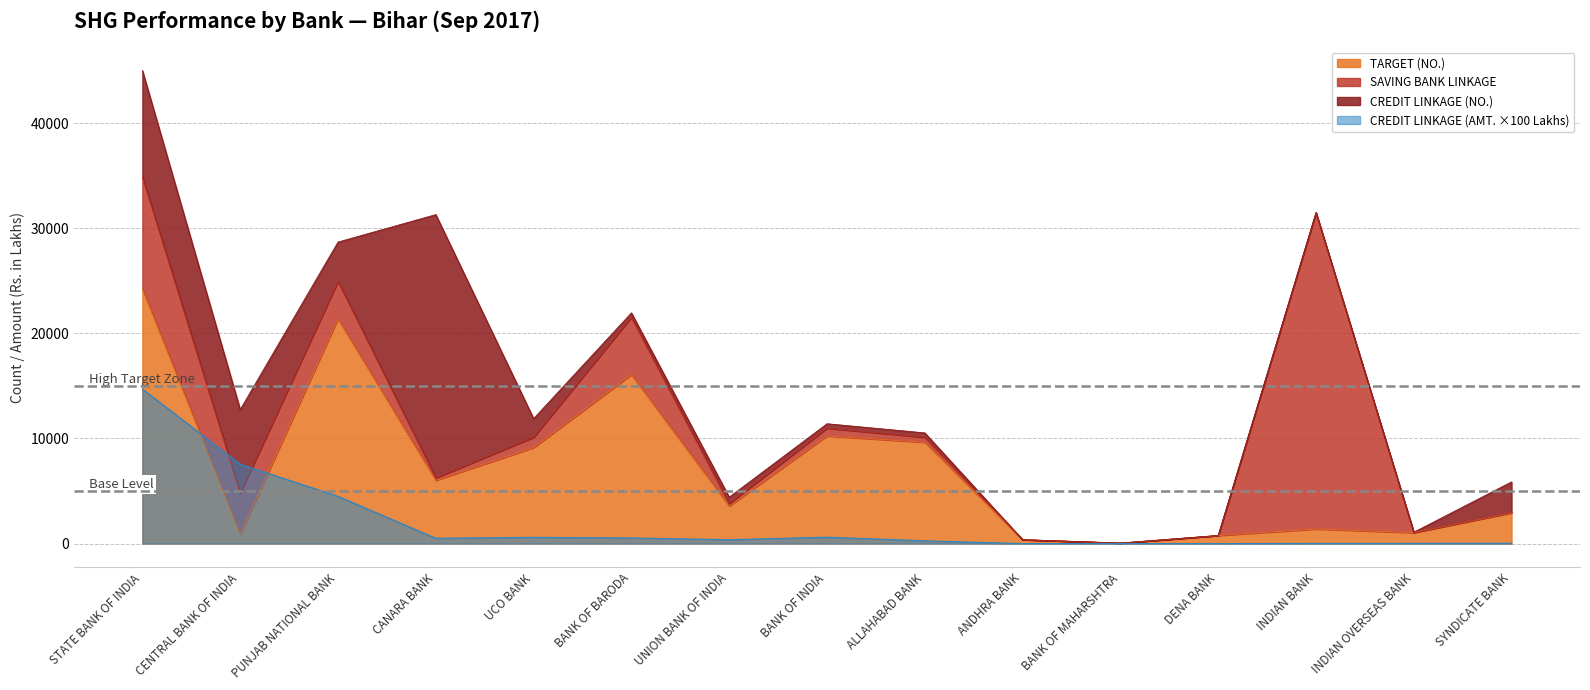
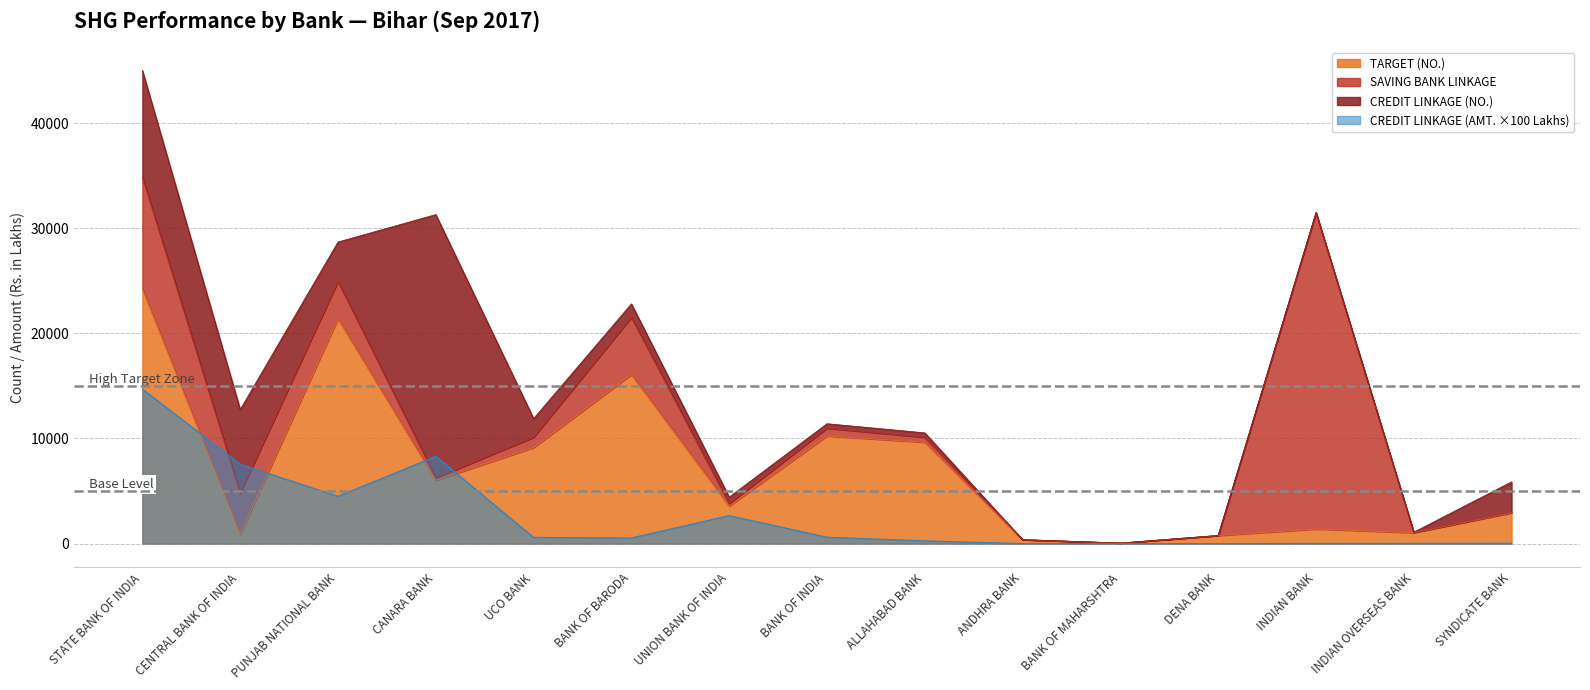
  {
    "TARGET (NO.)": {
      "STATE BANK OF INDIA": 24200,
      "CENTRAL BANK OF INDIA": 900,
      "PUNJAB NATIONAL BANK": 21400,
      "UCO BANK": 9100,
      "BANK OF BARODA": 16100,
      "UNION BANK OF INDIA": 3600,
      "BANK OF INDIA": 10200,
      "ALLAHABAD BANK": 9600,
      "INDIAN BANK": 1400
    },
    "SAVING BANK LINKAGE": {
      "STATE BANK OF INDIA": 10600,
      "CENTRAL BANK OF INDIA": 3900,
      "PUNJAB NATIONAL BANK": 3600,
      "UCO BANK": 1000,
      "BANK OF BARODA": 5500,
      "UNION BANK OF INDIA": 200,
      "BANK OF INDIA": 700,
      "ALLAHABAD BANK": 500
    },
    "CREDIT LINKAGE (NO.)": {
      "STATE BANK OF INDIA": 10100,
      "CENTRAL BANK OF INDIA": 7900,
      "PUNJAB NATIONAL BANK": 3700,
      "CANARA BANK": 25000,
      "UCO BANK": 1800,
-     "BANK OF BARODA": 400,
+     "BANK OF BARODA": 1300,
      "UNION BANK OF INDIA": 600,
      "BANK OF INDIA": 400,
      "ALLAHABAD BANK": 400,
      "SYNDICATE BANK": 2900
    },
    "CREDIT LINKAGE (AMT. ×100 Lakhs)": {
      "STATE BANK OF INDIA": 14700,
      "CENTRAL BANK OF INDIA": 7500,
      "PUNJAB NATIONAL BANK": 4500,
-     "CANARA BANK": 500,
+     "CANARA BANK": 8300,
      "UCO BANK": 600,
      "BANK OF BARODA": 500,
-     "UNION BANK OF INDIA": 400,
+     "UNION BANK OF INDIA": 2700,
      "BANK OF INDIA": 600,
      "ALLAHABAD BANK": 300,
      "ANDHRA BANK": 0,
      "DENA BANK": 0,
      "INDIAN BANK": 0,
      "INDIAN OVERSEAS BANK": 0,
      "SYNDICATE BANK": 0
    }
  }
